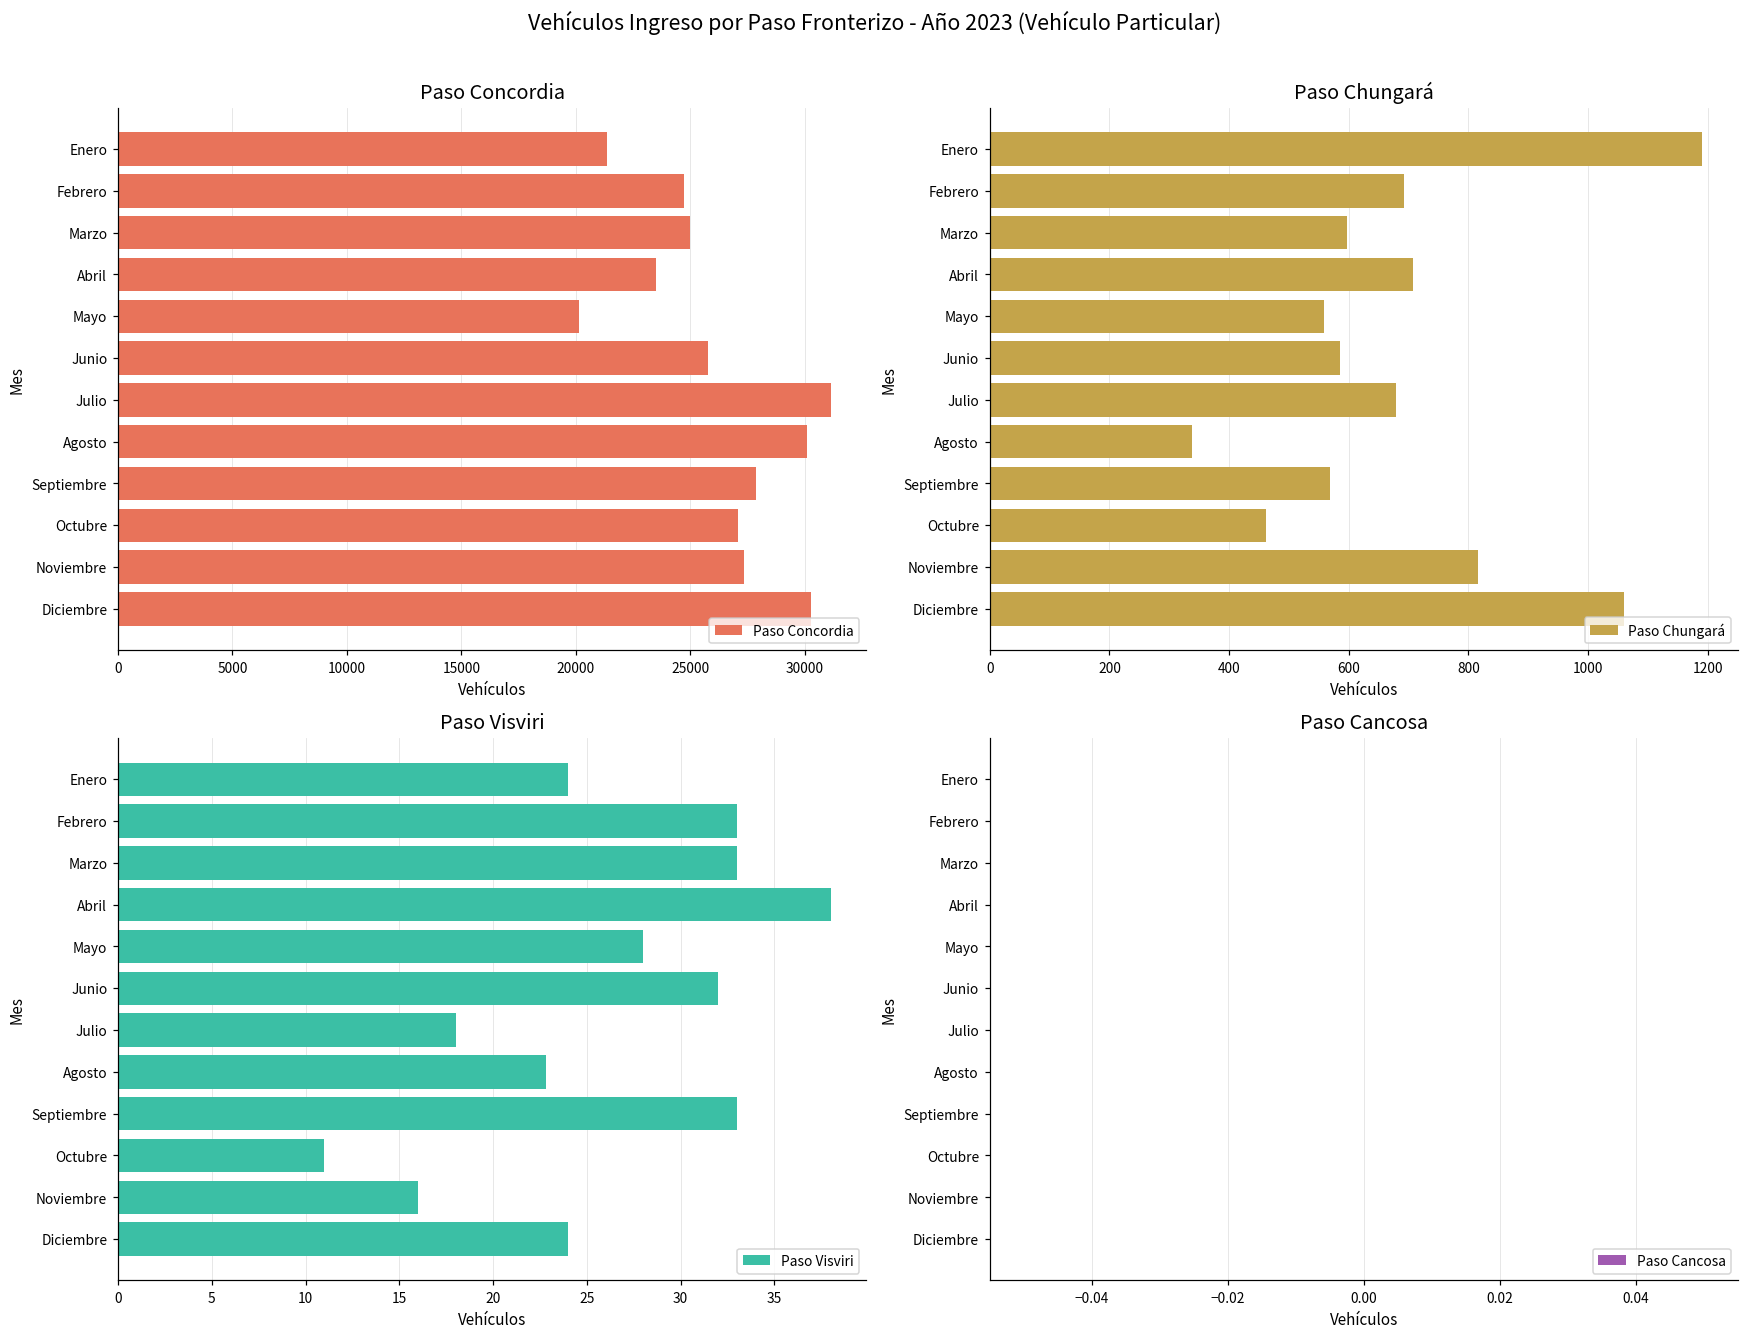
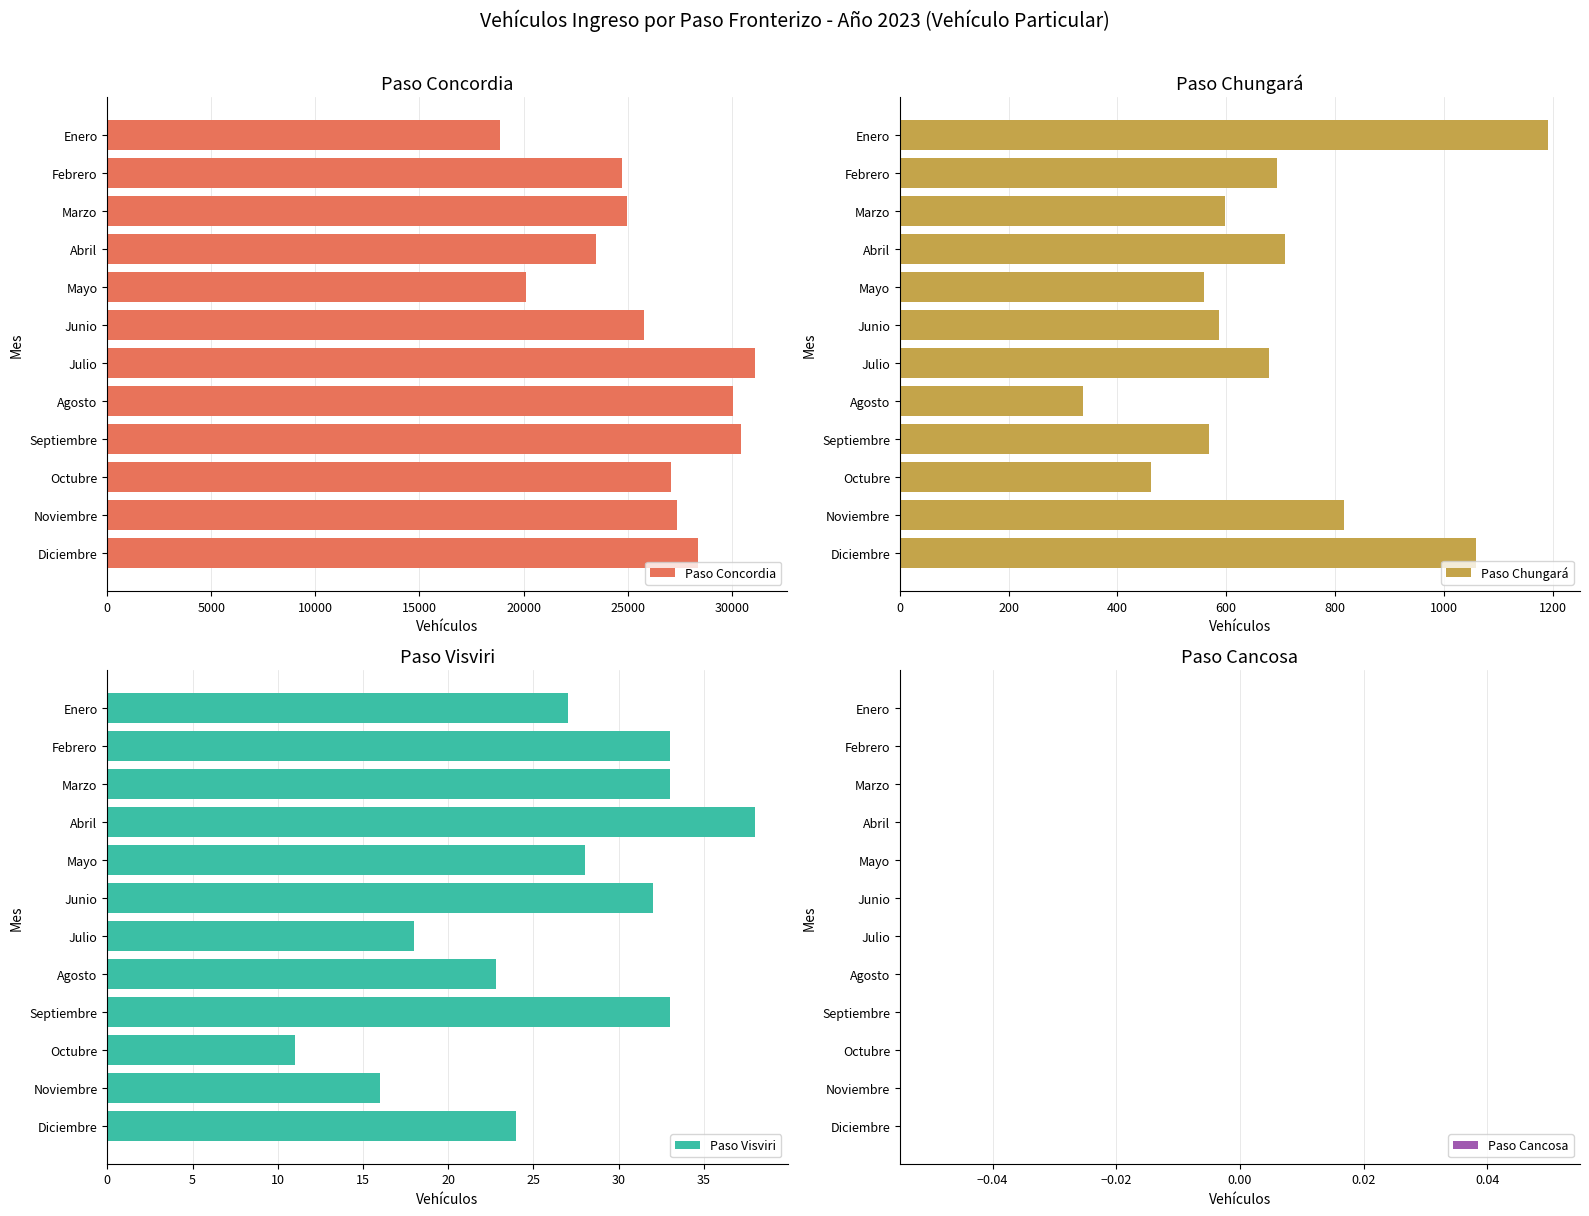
  {
    "Paso Concordia": {
-     "Enero": 21400,
+     "Enero": 18900,
      "Febrero": 24700,
      "Marzo": 25000,
      "Abril": 23500,
      "Mayo": 20100,
      "Junio": 25800,
      "Julio": 31100,
      "Agosto": 30100,
-     "Septiembre": 27900,
+     "Septiembre": 30400,
      "Octubre": 27100,
      "Noviembre": 27400,
-     "Diciembre": 30300
+     "Diciembre": 28400
    },
    "Paso Chungará": {
      "Enero": 1190,
      "Febrero": 690,
      "Marzo": 600,
      "Abril": 710,
      "Mayo": 560,
      "Junio": 590,
      "Julio": 680,
      "Agosto": 340,
      "Septiembre": 570,
      "Octubre": 460,
      "Noviembre": 820,
      "Diciembre": 1060
    },
    "Paso Visviri": {
-     "Enero": 24,
+     "Enero": 27,
      "Febrero": 33,
      "Marzo": 33,
      "Abril": 38,
      "Mayo": 28,
      "Junio": 32,
      "Julio": 18,
      "Agosto": 22.8,
      "Septiembre": 33,
      "Octubre": 11,
      "Noviembre": 16,
      "Diciembre": 24
    },
    "Paso Cancosa": {
      "Enero": 0.000,
      "Febrero": 0.000,
      "Marzo": 0.000,
      "Abril": 0.000,
      "Mayo": 0.000,
      "Junio": 0.000,
      "Julio": 0.000,
      "Agosto": 0.000,
      "Septiembre": 0.000,
      "Octubre": 0.000,
      "Noviembre": 0.000,
      "Diciembre": 0.000
    }
  }
